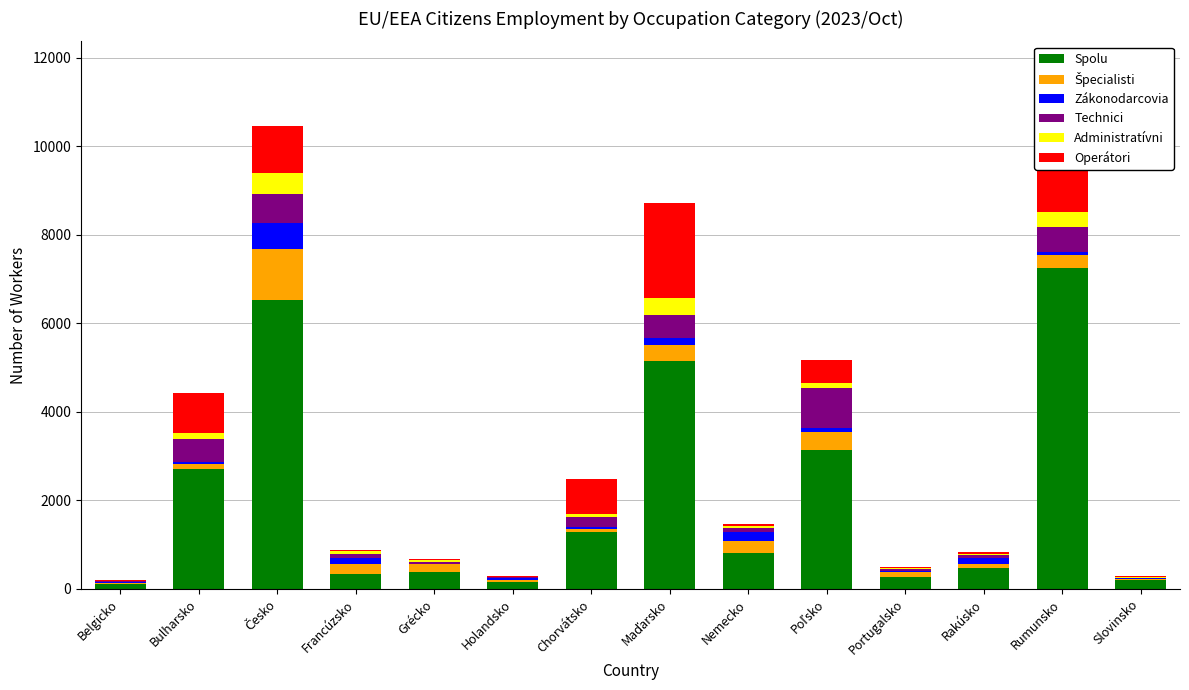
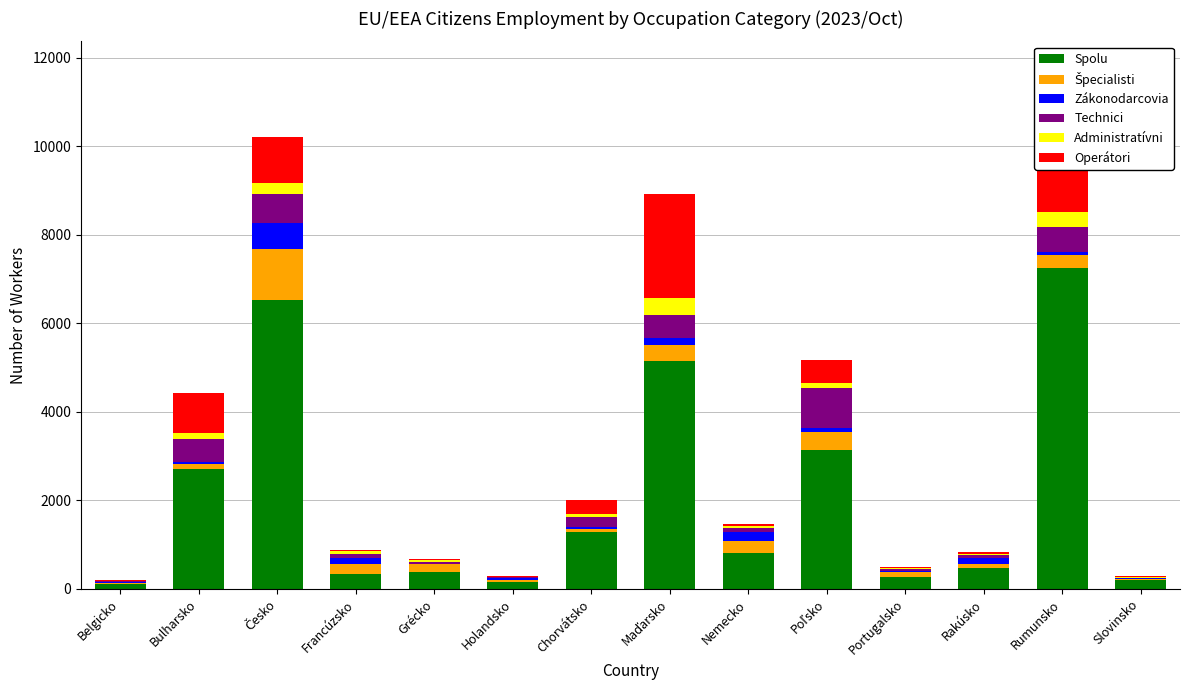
  {
    "Spolu": {
      "Belgicko": 100,
      "Bulharsko": 2700,
      "Česko": 6500,
      "Francúzsko": 300,
      "Grécko": 400,
      "Holandsko": 100,
      "Chorvátsko": 1300,
      "Maďarsko": 5100,
      "Nemecko": 800,
      "Poľsko": 3100,
      "Portugalsko": 300,
      "Rakúsko": 500,
      "Rumunsko": 7200,
      "Slovinsko": 200
    },
    "Špecialisti": {
      "Bulharsko": 100,
      "Česko": 1100,
      "Francúzsko": 200,
      "Grécko": 200,
      "Chorvátsko": 100,
      "Maďarsko": 400,
      "Nemecko": 300,
      "Poľsko": 400,
      "Portugalsko": 100,
      "Rakúsko": 100,
      "Rumunsko": 300
    },
    "Zákonodarcovia": {
      "Česko": 600,
      "Francúzsko": 100,
      "Maďarsko": 200,
      "Nemecko": 200,
      "Poľsko": 100,
      "Rakúsko": 100,
      "Rumunsko": 100
    },
    "Technici": {
      "Bulharsko": 500,
      "Česko": 600,
      "Francúzsko": 100,
      "Chorvátsko": 200,
      "Maďarsko": 500,
      "Nemecko": 100,
      "Poľsko": 900,
      "Rakúsko": 100,
      "Rumunsko": 600
    },
    "Administratívni": {
      "Bulharsko": 100,
-     "Česko": 500,
+     "Česko": 200,
      "Francúzsko": 100,
      "Chorvátsko": 100,
      "Maďarsko": 400,
      "Poľsko": 100,
      "Rumunsko": 300
    },
    "Operátori": {
      "Bulharsko": 900,
      "Česko": 1100,
-     "Chorvátsko": 800,
-     "Maďarsko": 2100,
+     "Chorvátsko": 300,
+     "Maďarsko": 2300,
      "Poľsko": 500
    }
  }
